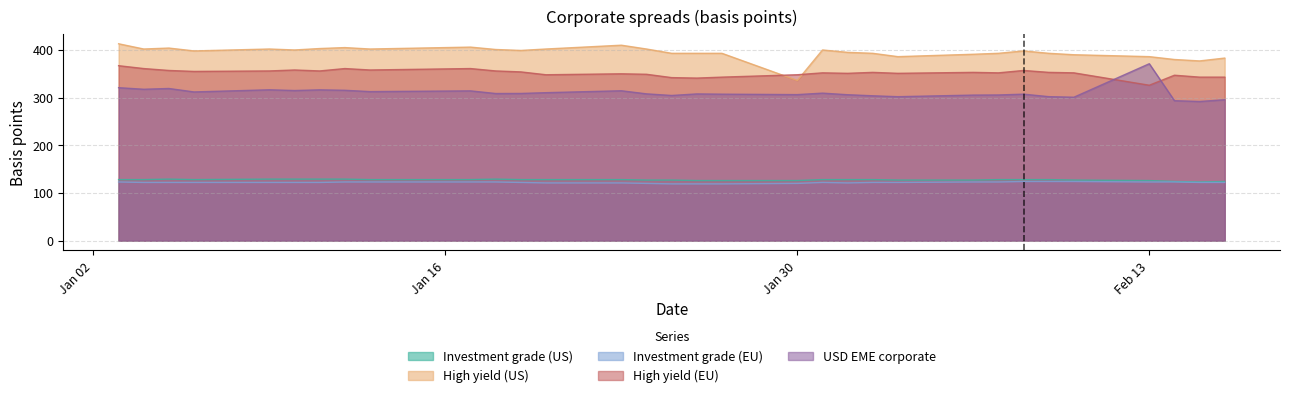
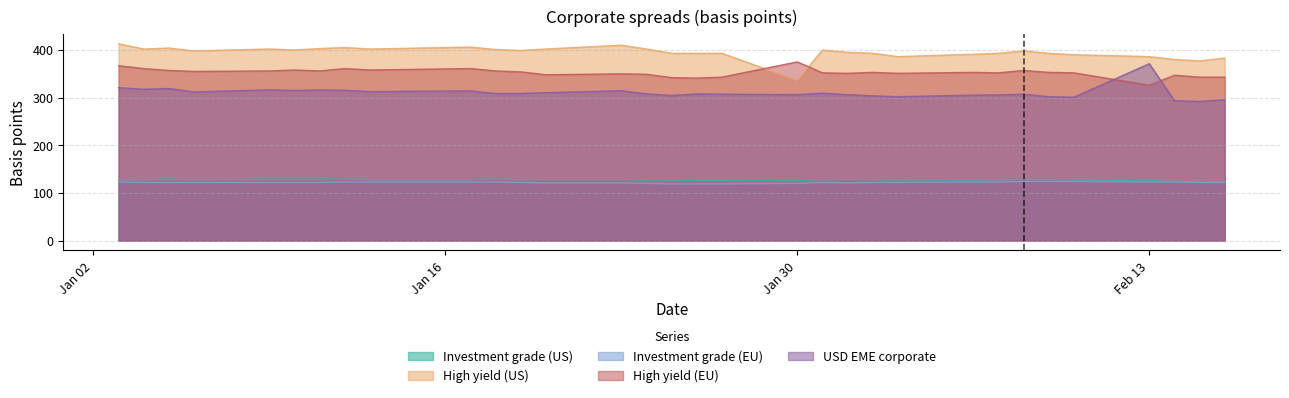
  {
    "Investment grade (US)": {
      "Jan 30": 130
    },
    "High yield (US)": {
      "Jan 30": 340,
      "Feb 13": 390
    },
    "Investment grade (EU)": {
      "Jan 30": 120
    },
    "High yield (EU)": {
-     "Jan 30": 350,
+     "Jan 30": 380,
      "Feb 13": 330
    },
    "USD EME corporate": {
      "Jan 30": 310,
      "Feb 13": 370
    }
  }
